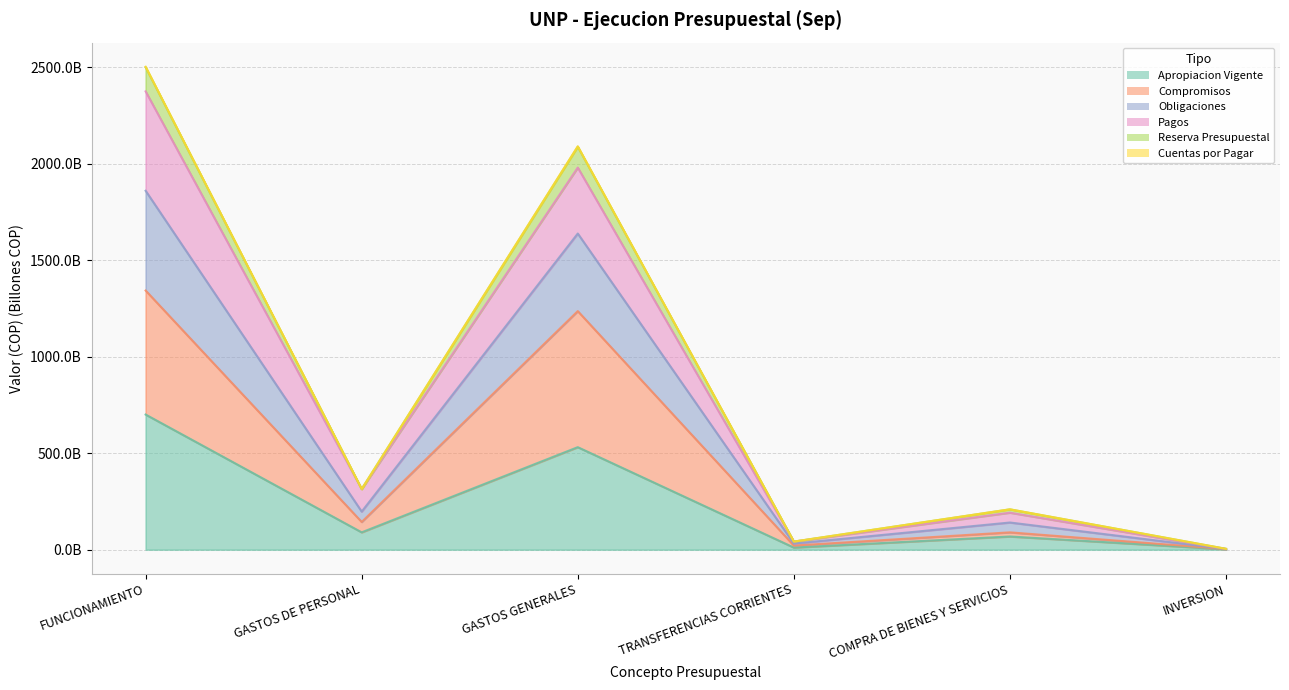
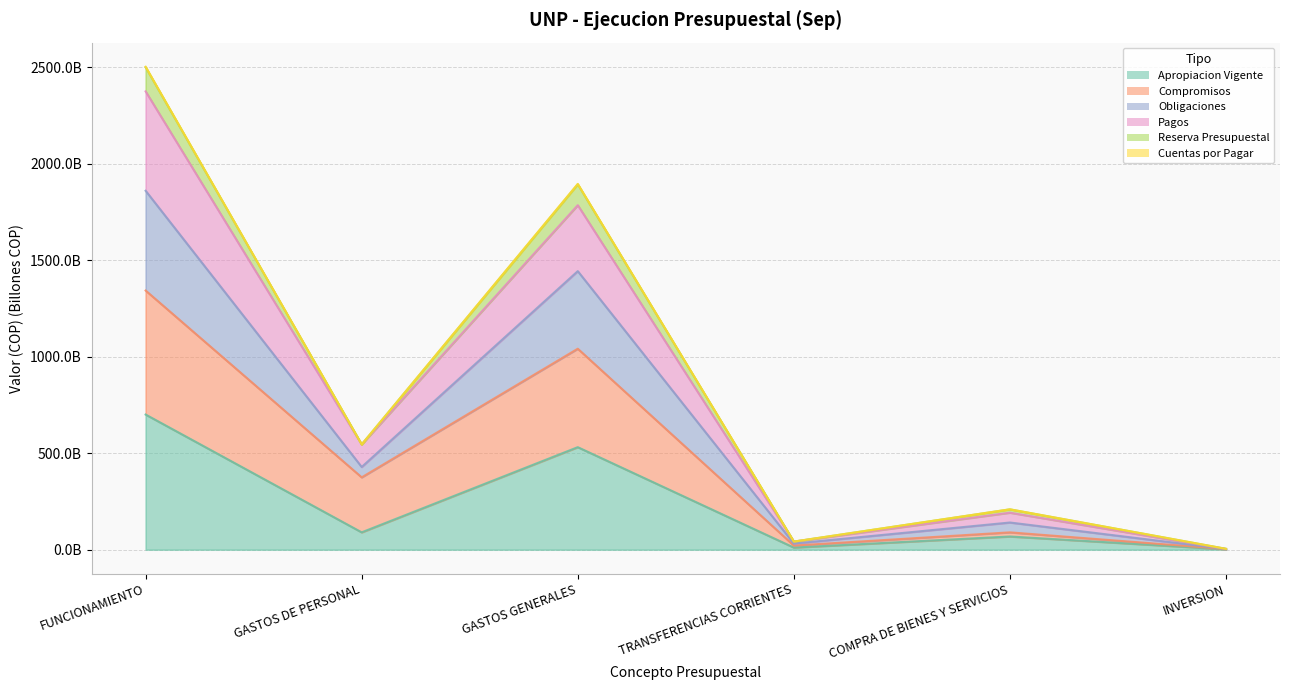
  {
    "Compromisos": {
      "FUNCIONAMIENTO": 640000000000,
-     "GASTOS DE PERSONAL": 50000000000,
-     "GASTOS GENERALES": 700000000000,
+     "GASTOS DE PERSONAL": 280000000000,
+     "GASTOS GENERALES": 510000000000,
      "COMPRA DE BIENES Y SERVICIOS": 20000000000
    },
    "Pagos": {
      "FUNCIONAMIENTO": 510000000000,
      "GASTOS GENERALES": 340000000000,
      "COMPRA DE BIENES Y SERVICIOS": 50000000000
    }
  }
